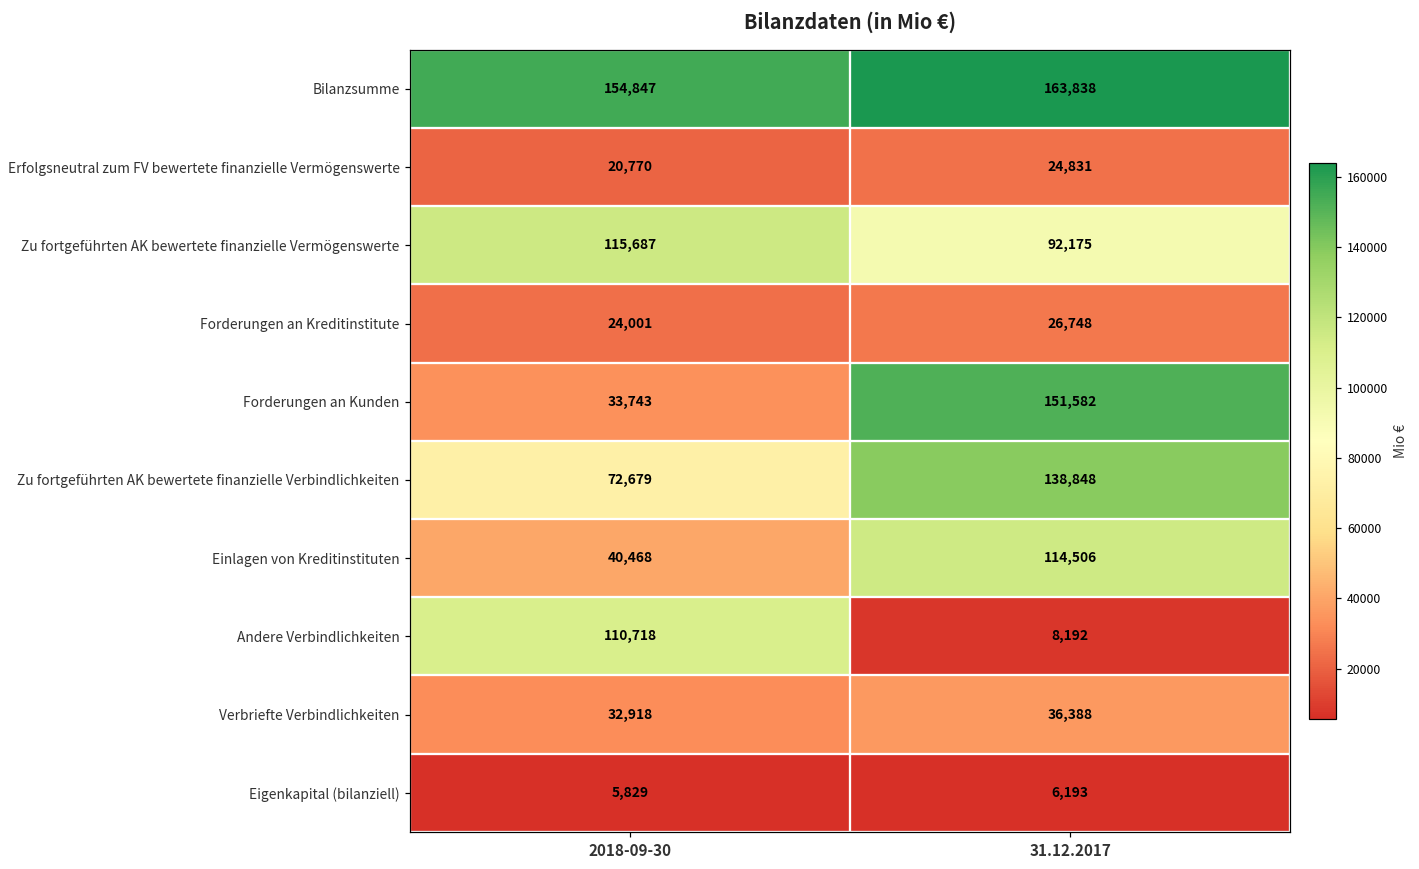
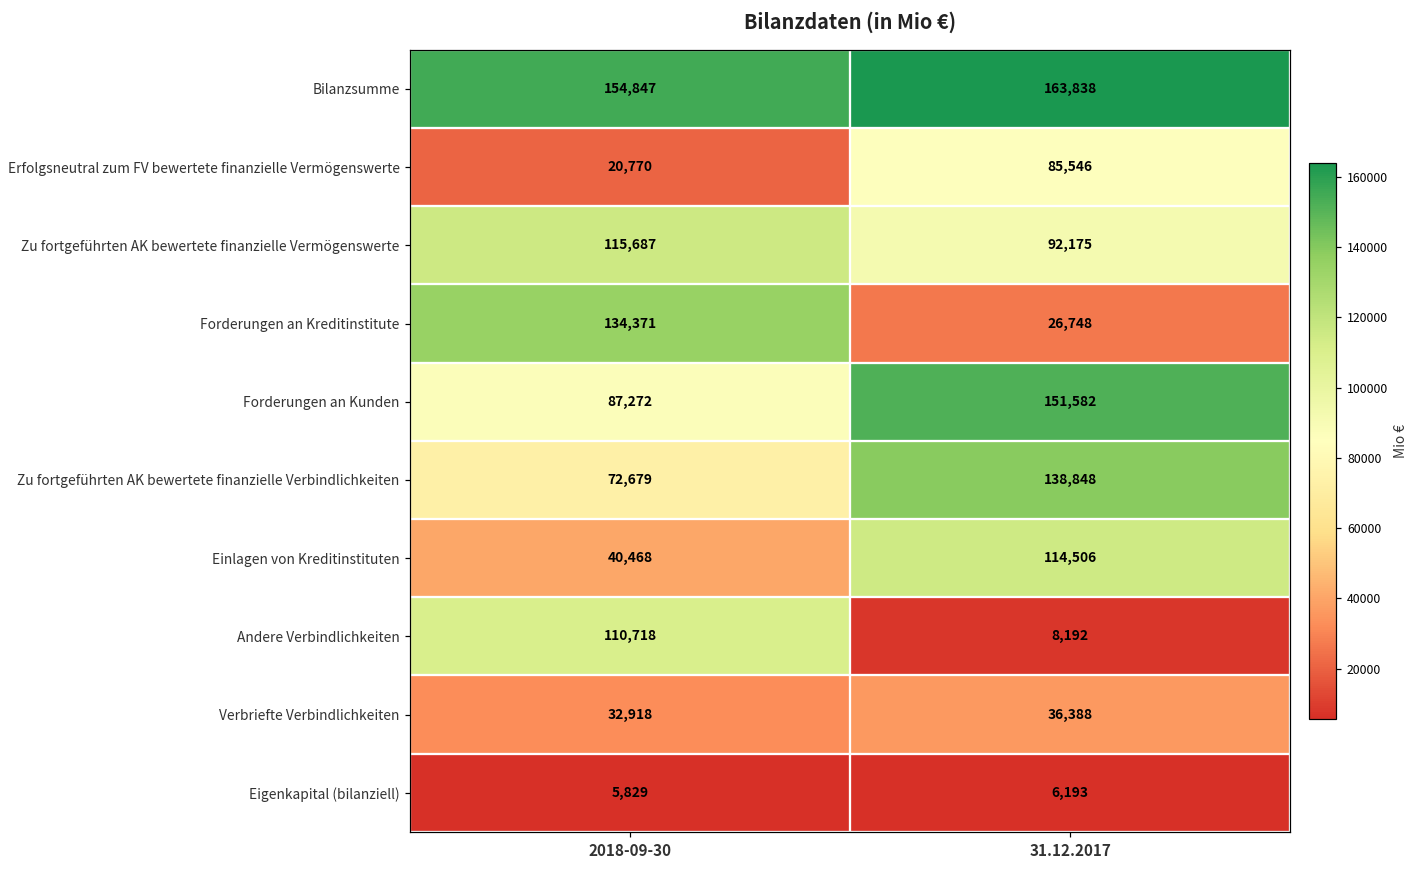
  {
    "Bilanzsumme": {
      "2018-09-30": "154,847",
      "31.12.2017": "163,838"
    },
    "Erfolgsneutral zum FV bewertete finanzielle Vermögenswerte": {
      "2018-09-30": "20,770",
-     "31.12.2017": "24,831"
+     "31.12.2017": "85,546"
    },
    "Zu fortgeführten AK bewertete finanzielle Vermögenswerte": {
      "2018-09-30": "115,687",
      "31.12.2017": "92,175"
    },
    "Forderungen an Kreditinstitute": {
-     "2018-09-30": "24,001",
+     "2018-09-30": "134,371",
      "31.12.2017": "26,748"
    },
    "Forderungen an Kunden": {
-     "2018-09-30": "33,743",
+     "2018-09-30": "87,272",
      "31.12.2017": "151,582"
    },
    "Zu fortgeführten AK bewertete finanzielle Verbindlichkeiten": {
      "2018-09-30": "72,679",
      "31.12.2017": "138,848"
    },
    "Einlagen von Kreditinstituten": {
      "2018-09-30": "40,468",
      "31.12.2017": "114,506"
    },
    "Andere Verbindlichkeiten": {
      "2018-09-30": "110,718",
      "31.12.2017": "8,192"
    },
    "Verbriefte Verbindlichkeiten": {
      "2018-09-30": "32,918",
      "31.12.2017": "36,388"
    },
    "Eigenkapital (bilanziell)": {
      "2018-09-30": "5,829",
      "31.12.2017": "6,193"
    }
  }
